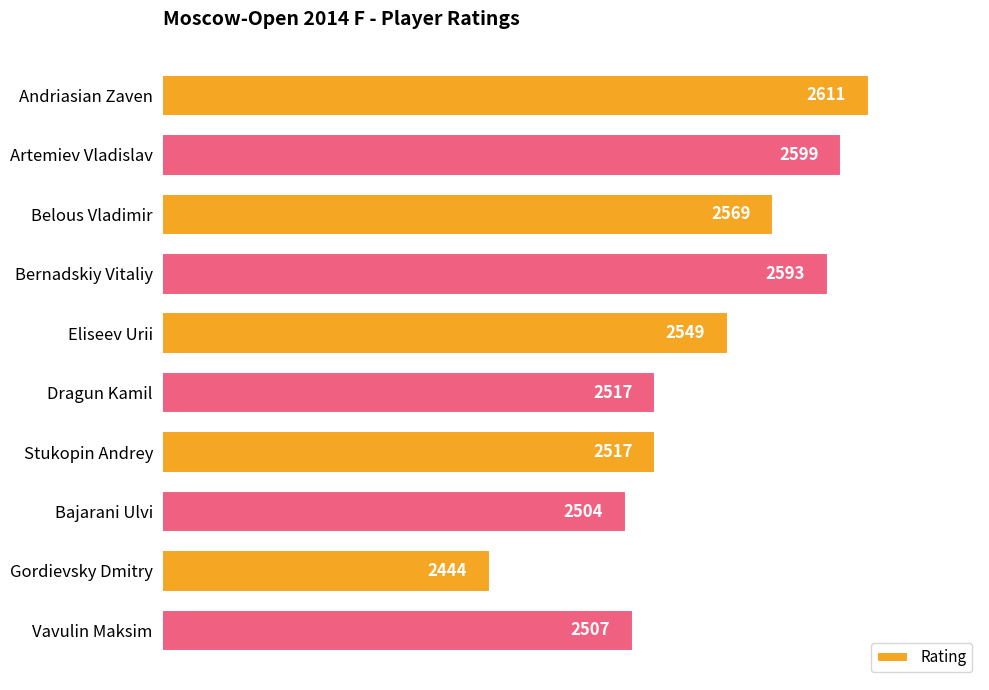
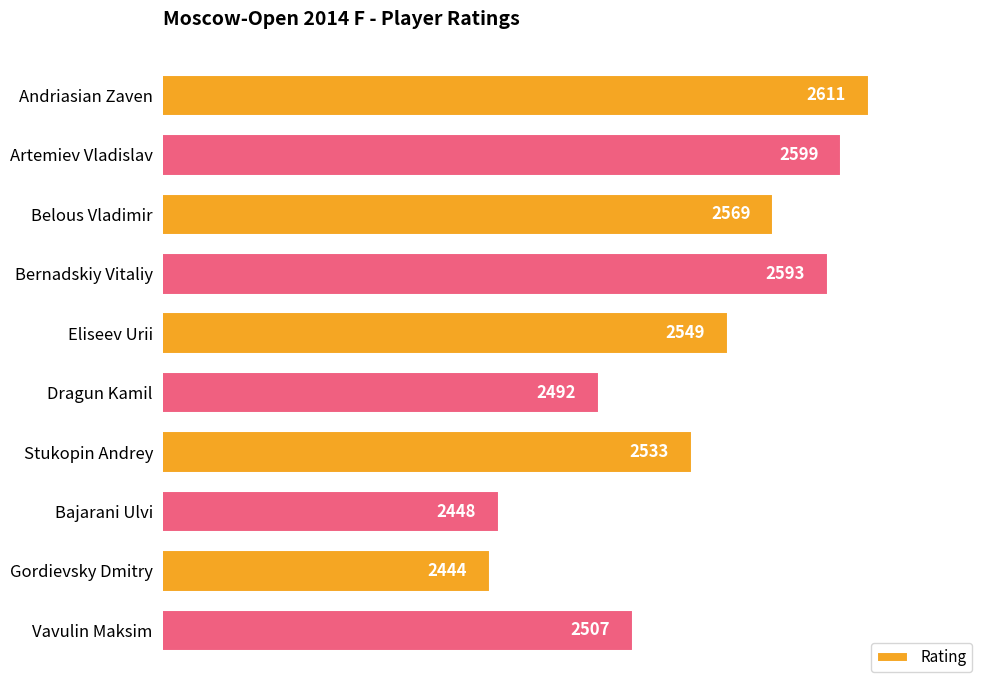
  {
    "Andriasian Zaven": 2611,
    "Artemiev Vladislav": 2599,
    "Belous Vladimir": 2569,
    "Bernadskiy Vitaliy": 2593,
    "Eliseev Urii": 2549,
-   "Dragun Kamil": 2517,
-   "Stukopin Andrey": 2517,
-   "Bajarani Ulvi": 2504,
+   "Dragun Kamil": 2492,
+   "Stukopin Andrey": 2533,
+   "Bajarani Ulvi": 2448,
    "Gordievsky Dmitry": 2444,
    "Vavulin Maksim": 2507
  }
